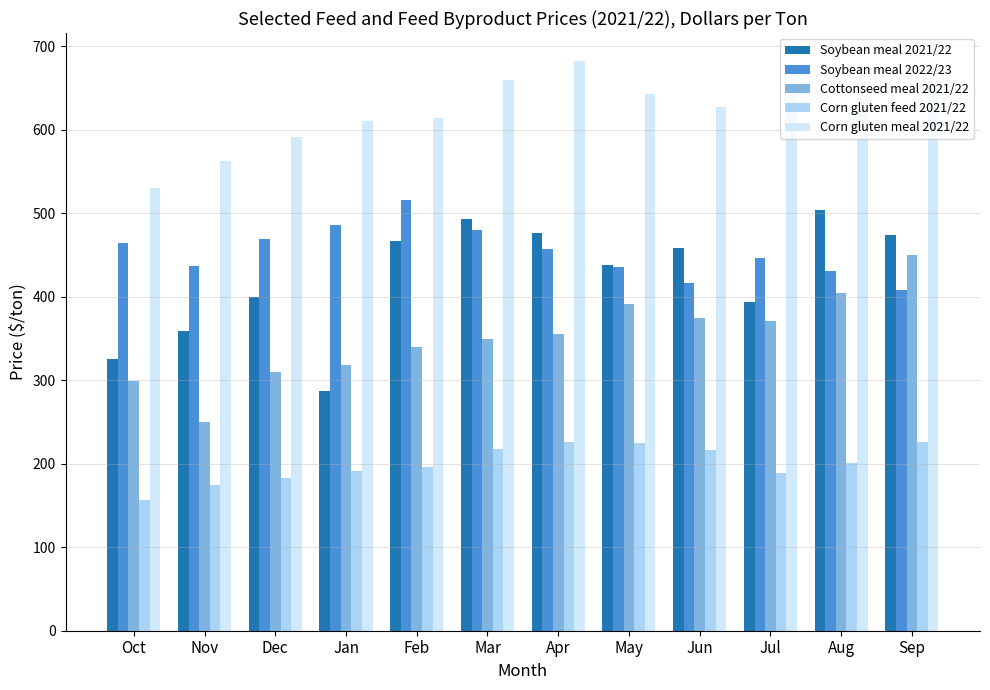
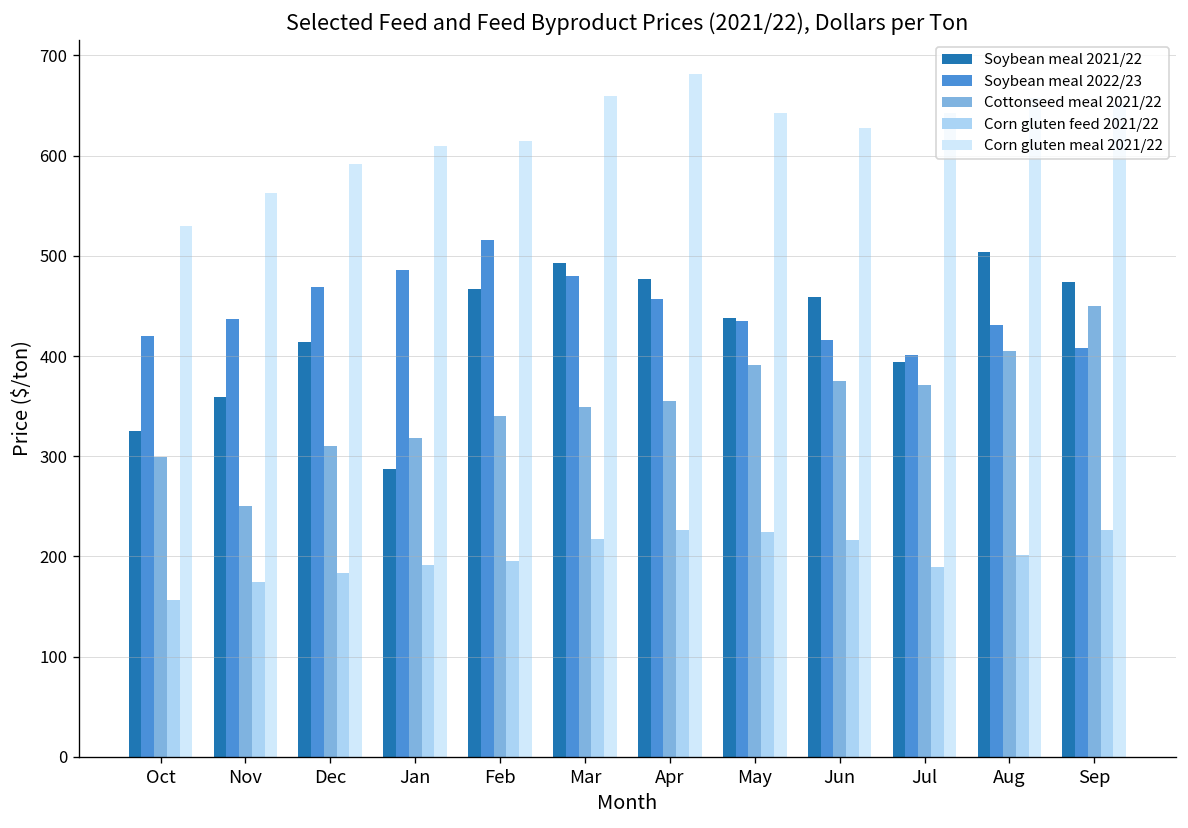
  {
    "Soybean meal 2021/22": {
      "Oct": 330,
      "Nov": 360,
-     "Dec": 400,
+     "Dec": 410,
      "Jan": 290,
      "Feb": 470,
      "Mar": 490,
      "Apr": 480,
      "May": 440,
      "Jun": 460,
      "Jul": 390,
      "Aug": 500,
      "Sep": 470
    },
    "Soybean meal 2022/23": {
-     "Oct": 460,
+     "Oct": 420,
      "Nov": 440,
      "Dec": 470,
      "Jan": 490,
      "Feb": 520,
      "Mar": 480,
      "Apr": 460,
      "May": 440,
      "Jun": 420,
-     "Jul": 450,
+     "Jul": 400,
      "Aug": 430,
      "Sep": 410
    }
  }
